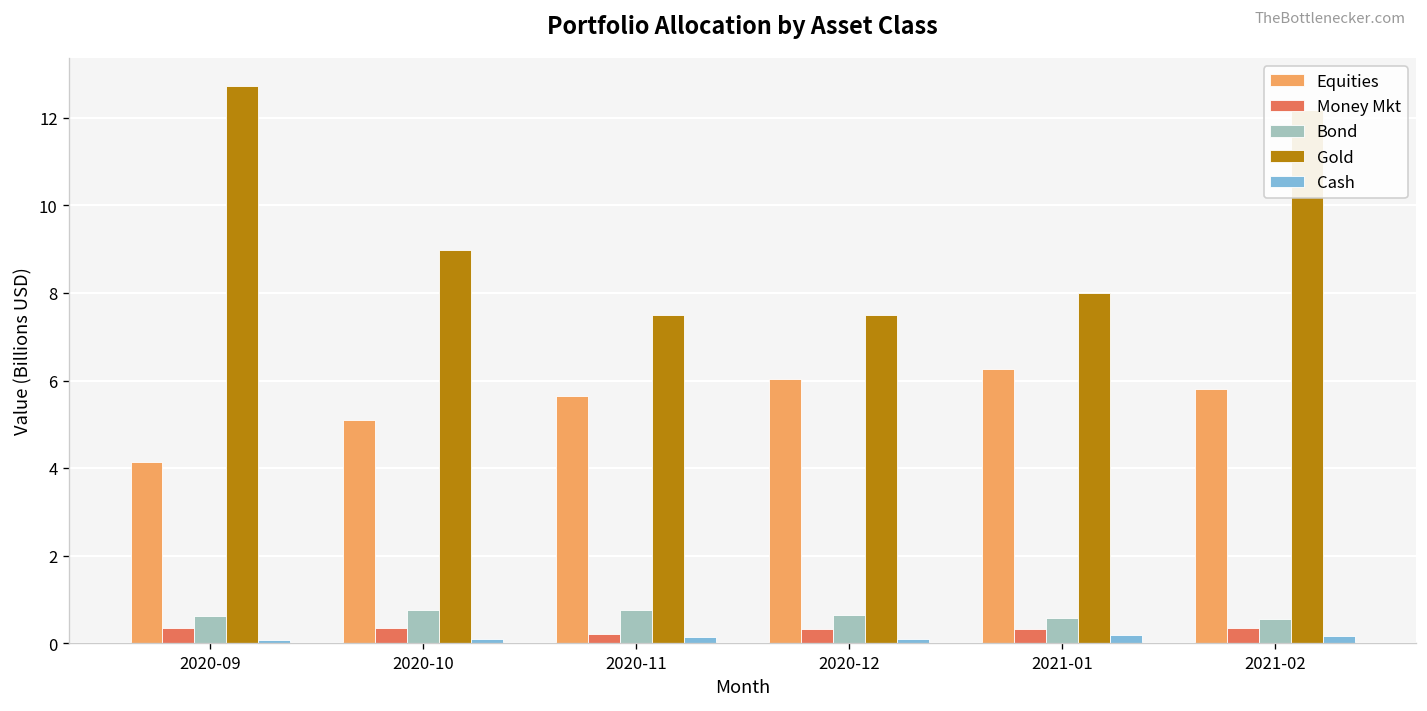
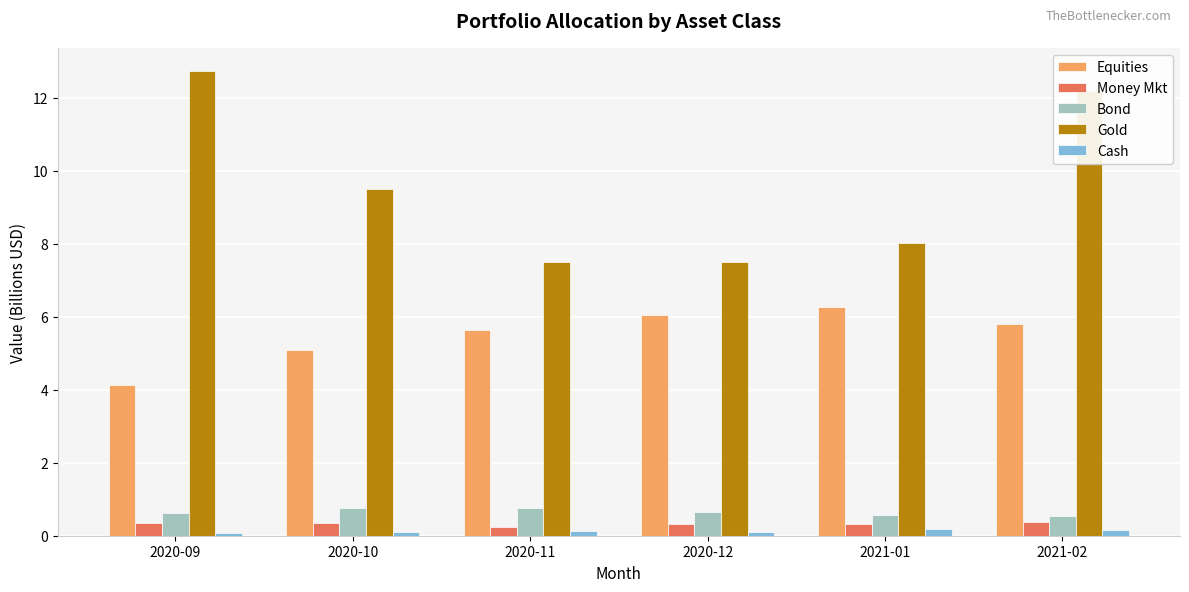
  {
    "Gold": {
      "2020-09": 12.7,
-     "2020-10": 9.0,
+     "2020-10": 9.5,
      "2020-11": 7.5,
      "2020-12": 7.5,
      "2021-01": 8.0
    }
  }
